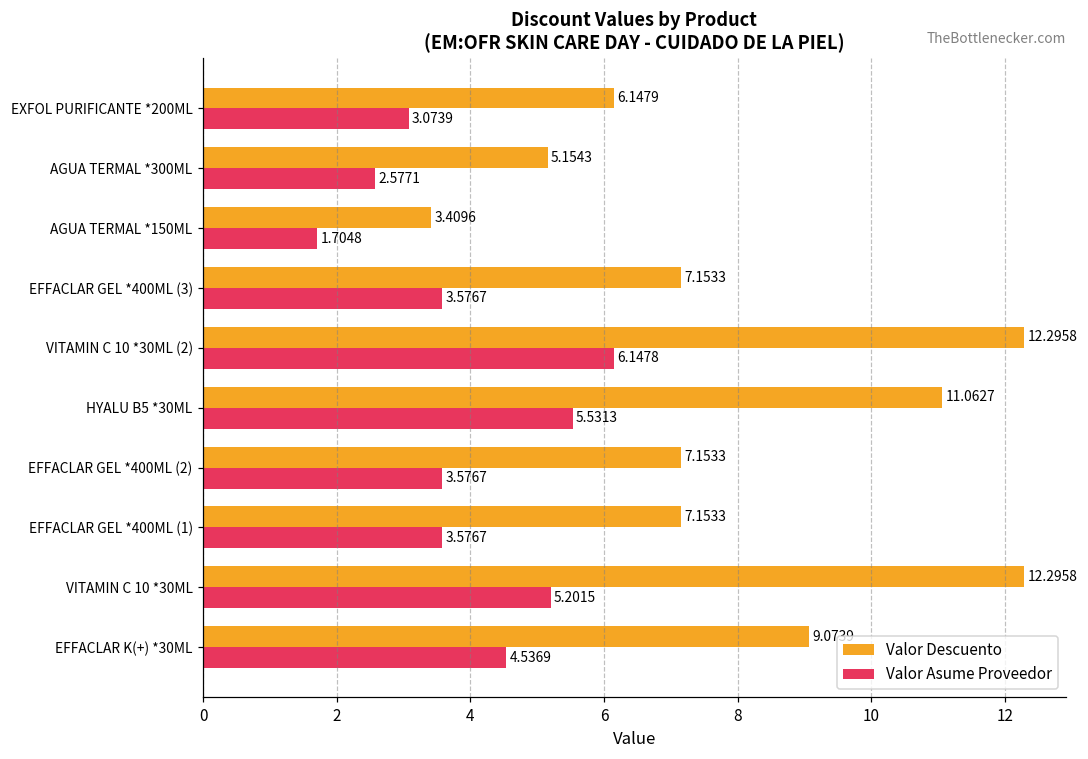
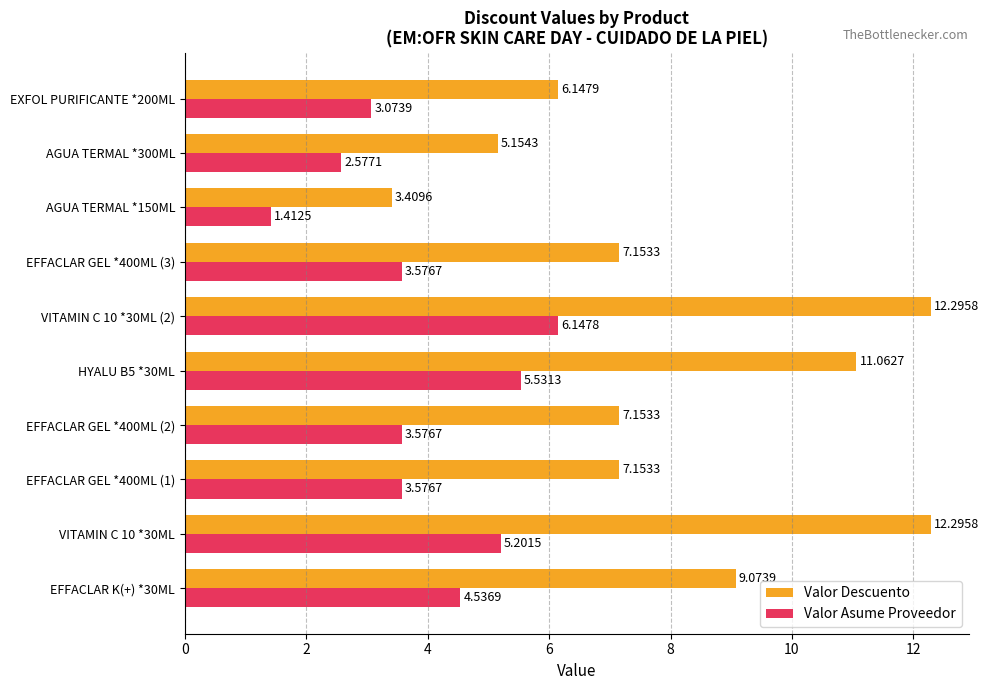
  {
    "Valor Descuento": {
      "EXFOL PURIFICANTE *200ML": 6.1479,
      "AGUA TERMAL *300ML": 5.1543,
      "AGUA TERMAL *150ML": 3.4096,
      "EFFACLAR GEL *400ML (3)": 7.1533,
      "VITAMIN C 10 *30ML (2)": 12.2958,
      "HYALU B5 *30ML": 11.0627,
      "EFFACLAR GEL *400ML (2)": 7.1533,
      "EFFACLAR GEL *400ML (1)": 7.1533,
      "VITAMIN C 10 *30ML": 12.2958
    },
    "Valor Asume Proveedor": {
      "EXFOL PURIFICANTE *200ML": 3.0739,
      "AGUA TERMAL *300ML": 2.5771,
-     "AGUA TERMAL *150ML": 1.7048,
+     "AGUA TERMAL *150ML": 1.4125,
      "EFFACLAR GEL *400ML (3)": 3.5767,
      "VITAMIN C 10 *30ML (2)": 6.1478,
      "HYALU B5 *30ML": 5.5313,
      "EFFACLAR GEL *400ML (2)": 3.5767,
      "EFFACLAR GEL *400ML (1)": 3.5767,
      "VITAMIN C 10 *30ML": 5.2015,
      "EFFACLAR K(+) *30ML": 4.5369
    }
  }
